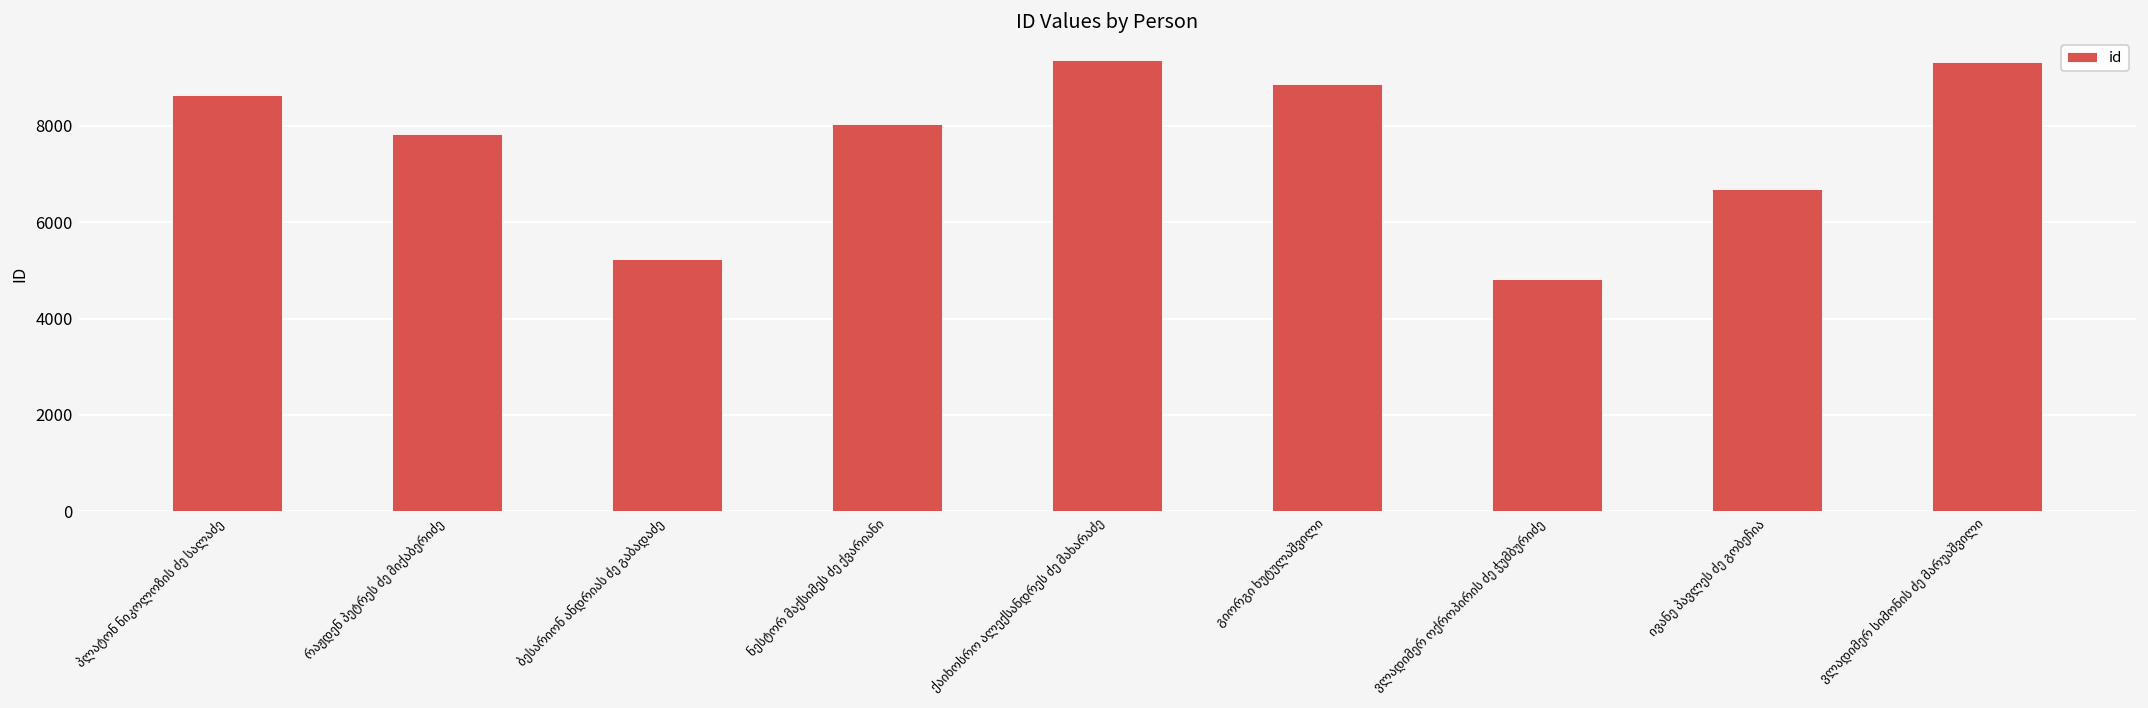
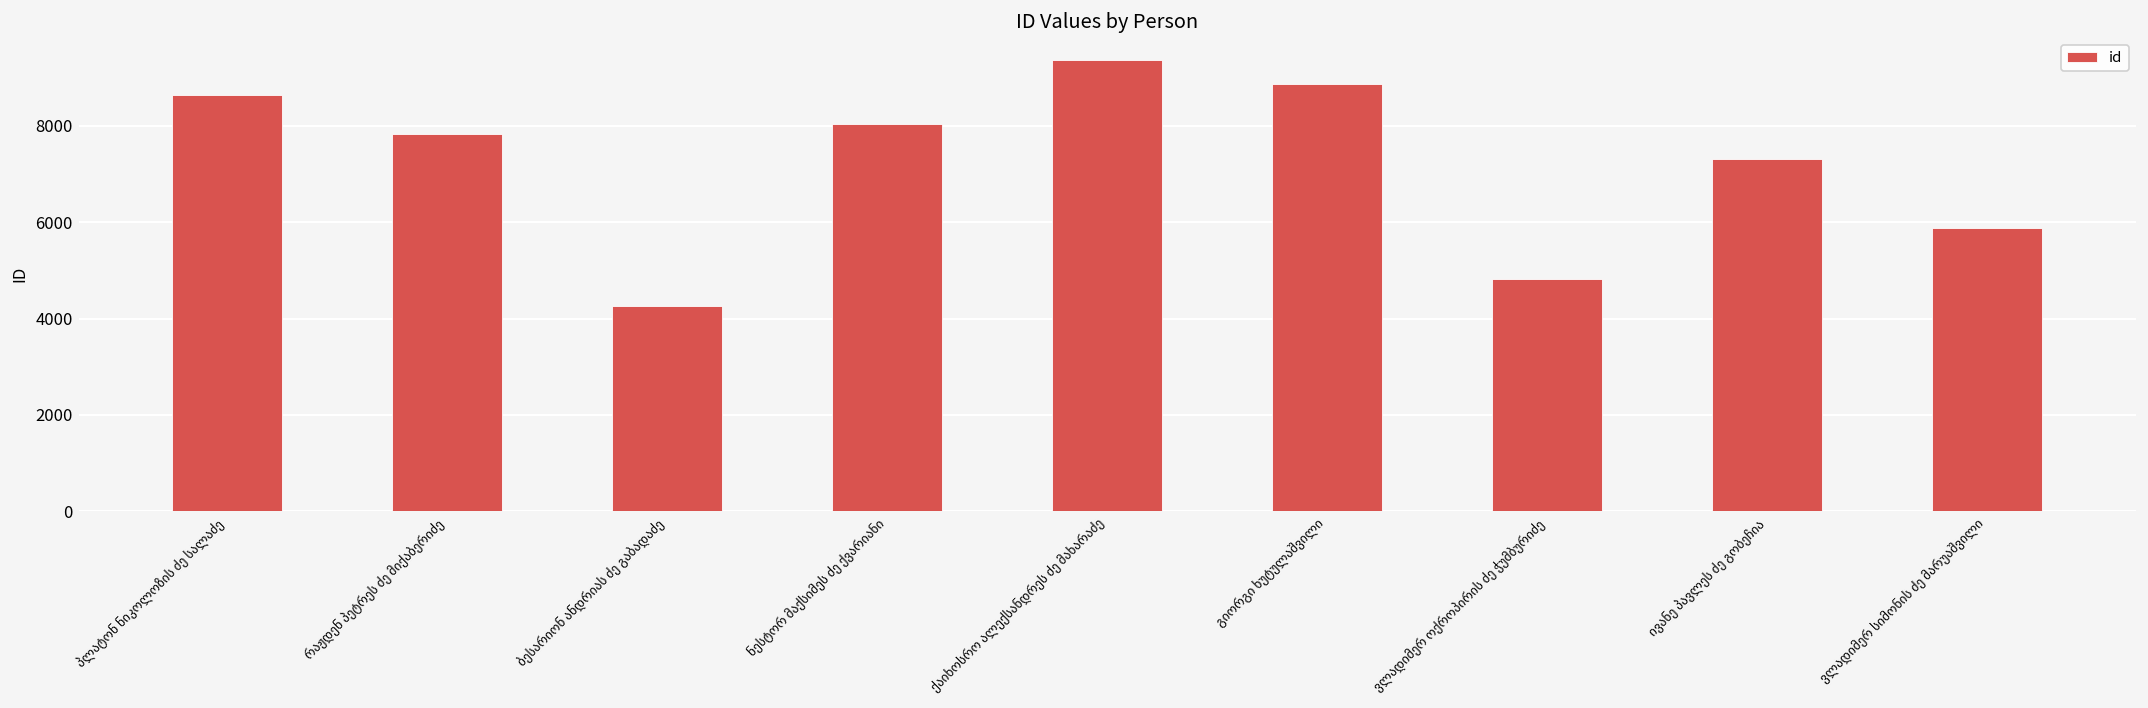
  {
    "პლატონ ნიკოლოზის ძე სალაძე": 8600,
    "რაჟდენ პეტრეს ძე მიქაბერიძე": 7800,
-   "ბესარიონ ანდრიას ძე გაბადაძე": 5200,
+   "ბესარიონ ანდრიას ძე გაბადაძე": 4300,
    "ნესტორ მაქსიმეს ძე ქვარიანი": 8100,
    "ქაიხოსრო ალექსანდრეს ძე მახარაძე": 9400,
    "გიორგი ხუტულაშვილი": 8900,
    "ვლადიმერ ოქროპირის ძე ჭუმბურიძე": 4800,
-   "ივანე პავლეს ძე გობეჩია": 6700,
-   "ვლადიმერ სიმონის ძე მარუაშვილი": 9300
+   "ივანე პავლეს ძე გობეჩია": 7300,
+   "ვლადიმერ სიმონის ძე მარუაშვილი": 5900
  }
